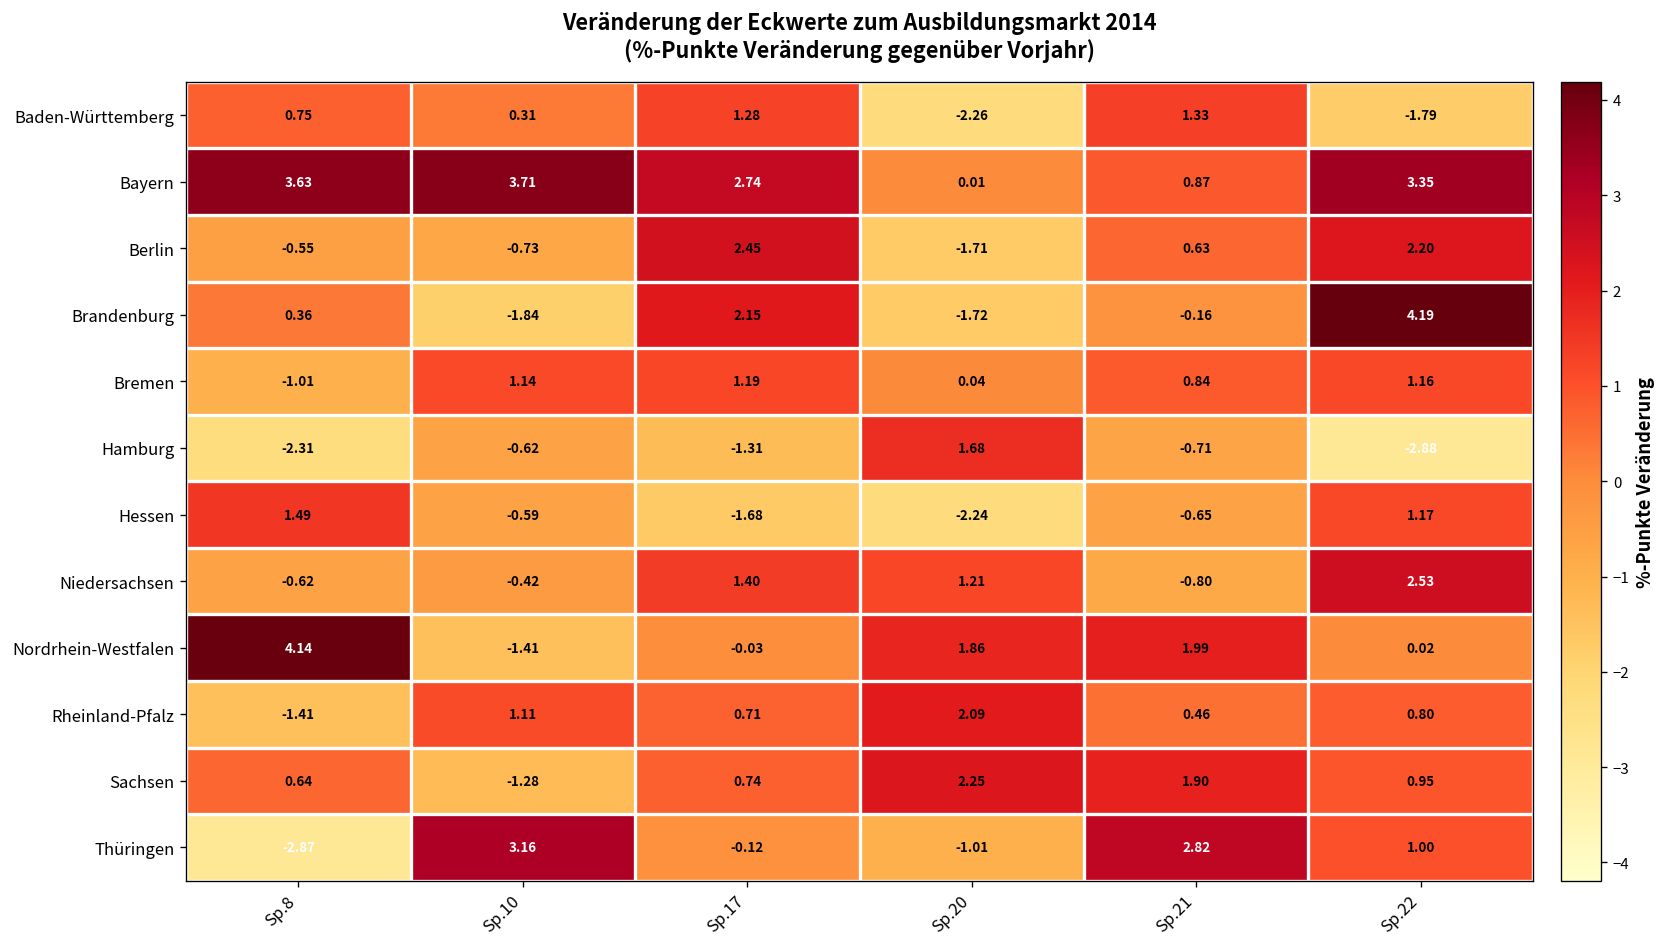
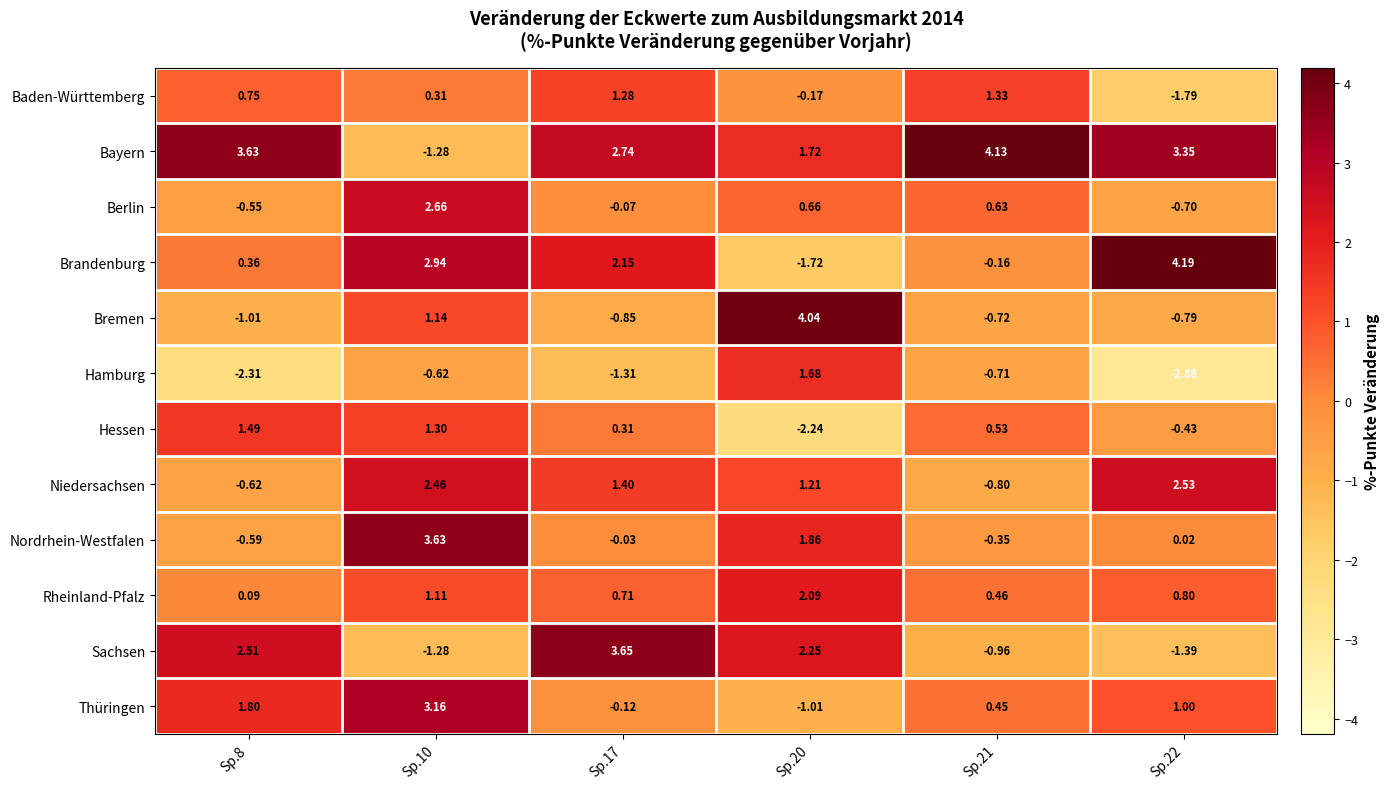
  {
    "Baden-Württemberg": {
      "Sp.8": 0.75,
      "Sp.10": 0.31,
      "Sp.17": 1.28,
-     "Sp.20": -2.26,
+     "Sp.20": -0.17,
      "Sp.21": 1.33,
      "Sp.22": -1.79
    },
    "Bayern": {
      "Sp.8": 3.63,
-     "Sp.10": 3.71,
+     "Sp.10": -1.28,
      "Sp.17": 2.74,
-     "Sp.20": 0.01,
-     "Sp.21": 0.87,
+     "Sp.20": 1.72,
+     "Sp.21": 4.13,
      "Sp.22": 3.35
    },
    "Berlin": {
      "Sp.8": -0.55,
-     "Sp.10": -0.73,
-     "Sp.17": 2.45,
-     "Sp.20": -1.71,
+     "Sp.10": 2.66,
+     "Sp.17": -0.07,
+     "Sp.20": 0.66,
      "Sp.21": 0.63,
-     "Sp.22": 2.20
+     "Sp.22": -0.70
    },
    "Brandenburg": {
      "Sp.8": 0.36,
-     "Sp.10": -1.84,
+     "Sp.10": 2.94,
      "Sp.17": 2.15,
      "Sp.20": -1.72,
      "Sp.21": -0.16,
      "Sp.22": 4.19
    },
    "Bremen": {
      "Sp.8": -1.01,
      "Sp.10": 1.14,
-     "Sp.17": 1.19,
-     "Sp.20": 0.04,
-     "Sp.21": 0.84,
-     "Sp.22": 1.16
+     "Sp.17": -0.85,
+     "Sp.20": 4.04,
+     "Sp.21": -0.72,
+     "Sp.22": -0.79
    },
    "Hamburg": {
      "Sp.8": -2.31,
      "Sp.10": -0.62,
      "Sp.17": -1.31,
      "Sp.20": 1.68,
      "Sp.21": -0.71,
      "Sp.22": -2.88
    },
    "Hessen": {
      "Sp.8": 1.49,
-     "Sp.10": -0.59,
-     "Sp.17": -1.68,
+     "Sp.10": 1.30,
+     "Sp.17": 0.31,
      "Sp.20": -2.24,
-     "Sp.21": -0.65,
-     "Sp.22": 1.17
+     "Sp.21": 0.53,
+     "Sp.22": -0.43
    },
    "Niedersachsen": {
      "Sp.8": -0.62,
-     "Sp.10": -0.42,
+     "Sp.10": 2.46,
      "Sp.17": 1.40,
      "Sp.20": 1.21,
      "Sp.21": -0.80,
      "Sp.22": 2.53
    },
    "Nordrhein-Westfalen": {
-     "Sp.8": 4.14,
-     "Sp.10": -1.41,
+     "Sp.8": -0.59,
+     "Sp.10": 3.63,
      "Sp.17": -0.03,
      "Sp.20": 1.86,
-     "Sp.21": 1.99,
+     "Sp.21": -0.35,
      "Sp.22": 0.02
    },
    "Rheinland-Pfalz": {
-     "Sp.8": -1.41,
+     "Sp.8": 0.09,
      "Sp.10": 1.11,
      "Sp.17": 0.71,
      "Sp.20": 2.09,
      "Sp.21": 0.46,
      "Sp.22": 0.80
    },
    "Sachsen": {
-     "Sp.8": 0.64,
+     "Sp.8": 2.51,
      "Sp.10": -1.28,
-     "Sp.17": 0.74,
+     "Sp.17": 3.65,
      "Sp.20": 2.25,
-     "Sp.21": 1.90,
-     "Sp.22": 0.95
+     "Sp.21": -0.96,
+     "Sp.22": -1.39
    },
    "Thüringen": {
-     "Sp.8": -2.87,
+     "Sp.8": 1.80,
      "Sp.10": 3.16,
      "Sp.17": -0.12,
      "Sp.20": -1.01,
-     "Sp.21": 2.82,
+     "Sp.21": 0.45,
      "Sp.22": 1.00
    }
  }
